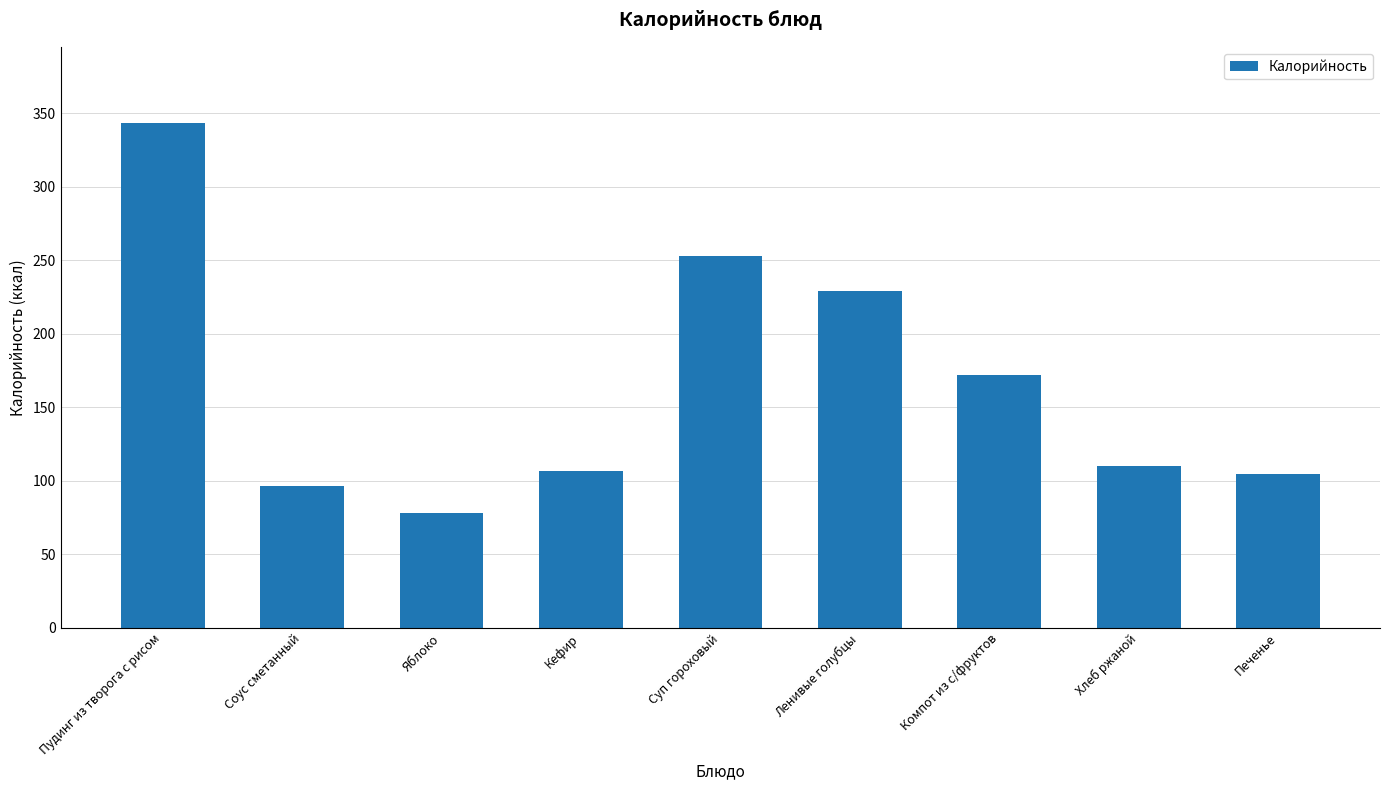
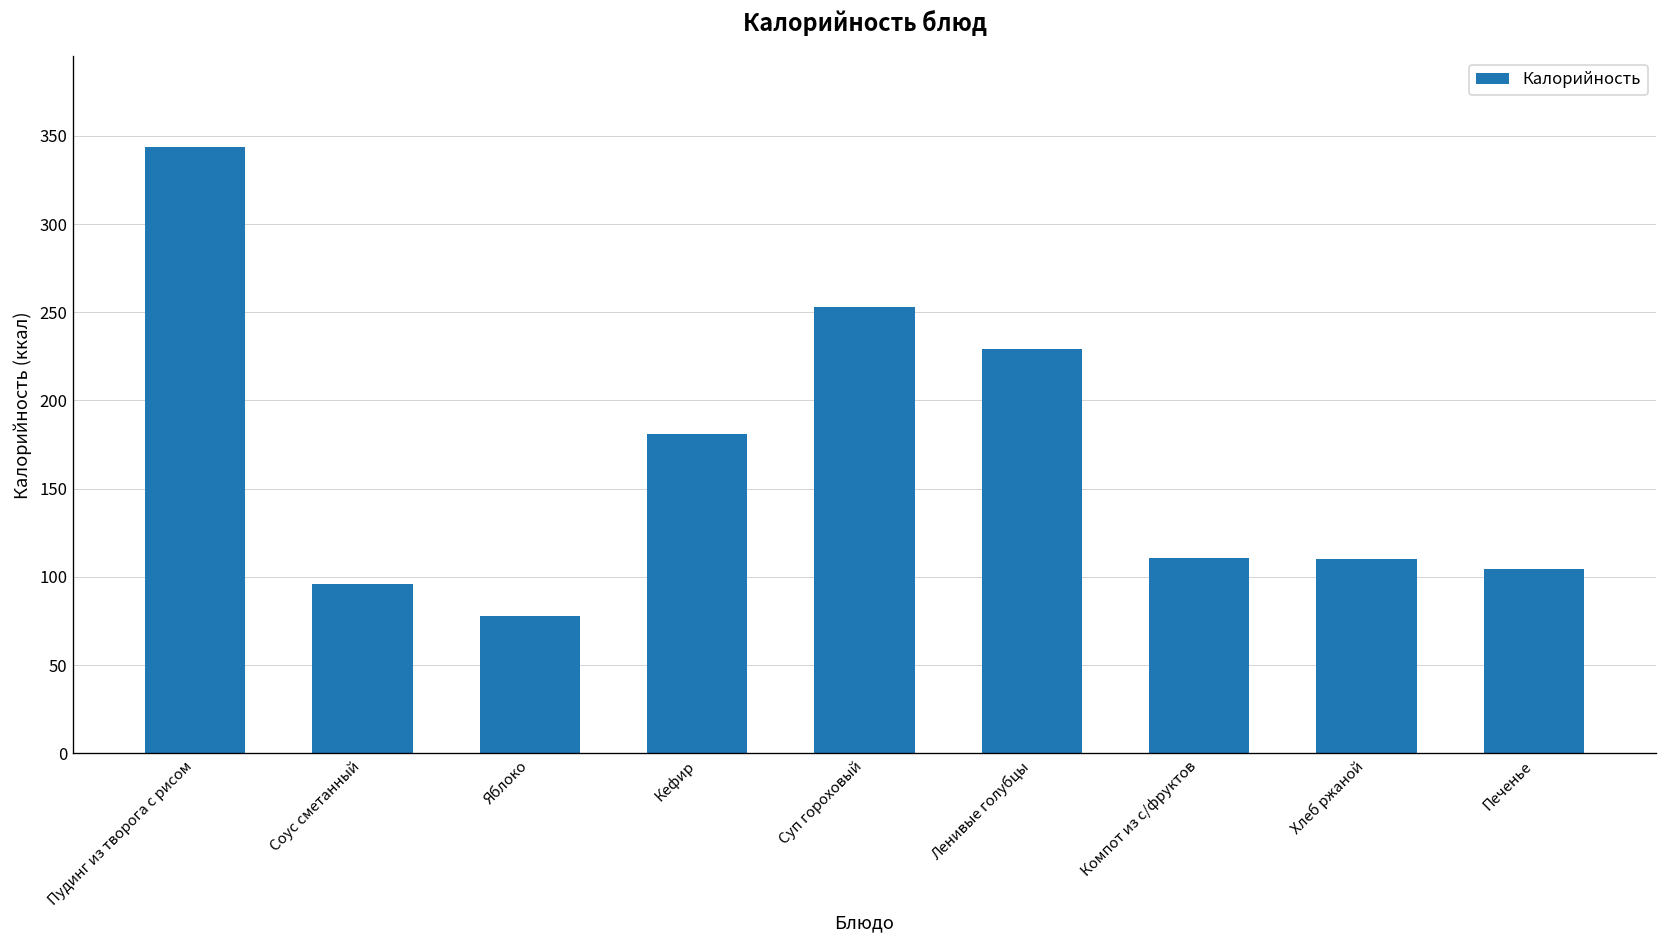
  {
    "Пудинг из творога с рисом": 344,
    "Соус сметанный": 96,
    "Яблоко": 78,
-   "Кефир": 107,
+   "Кефир": 181,
    "Суп гороховый": 253,
    "Ленивые голубцы": 229,
-   "Компот из с/фруктов": 172,
+   "Компот из с/фруктов": 111,
    "Хлеб ржаной": 110,
    "Печенье": 105
  }
